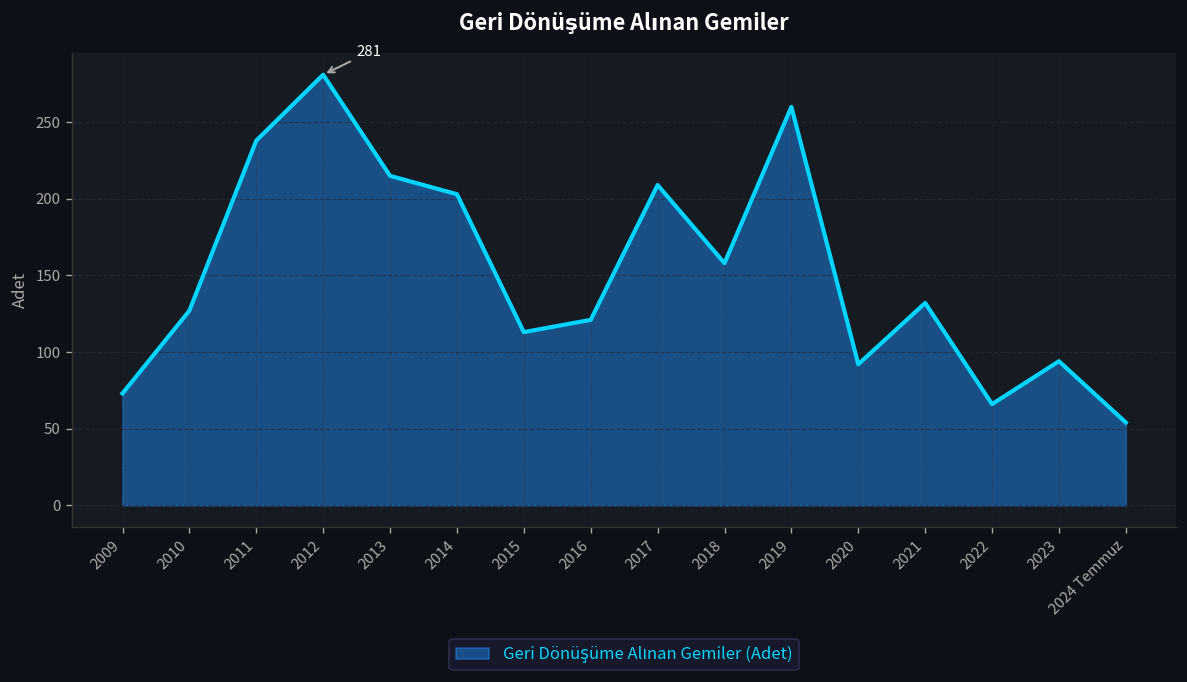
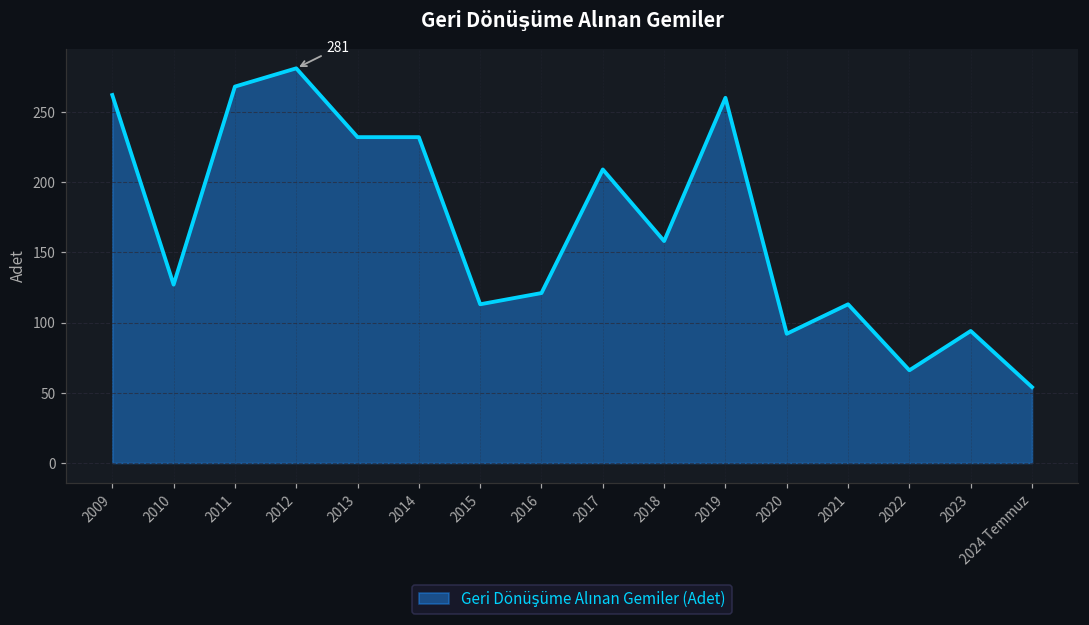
  {
-   "2009": 73,
+   "2009": 262,
    "2010": 127,
-   "2011": 238,
-   "2013": 215,
-   "2014": 203,
+   "2011": 268,
+   "2013": 232,
+   "2014": 232,
    "2015": 113,
    "2016": 121,
    "2017": 209,
    "2018": 158,
    "2019": 260,
    "2020": 92,
-   "2021": 132,
+   "2021": 113,
    "2022": 66,
    "2023": 94,
    "2024 Temmuz": 54
  }
